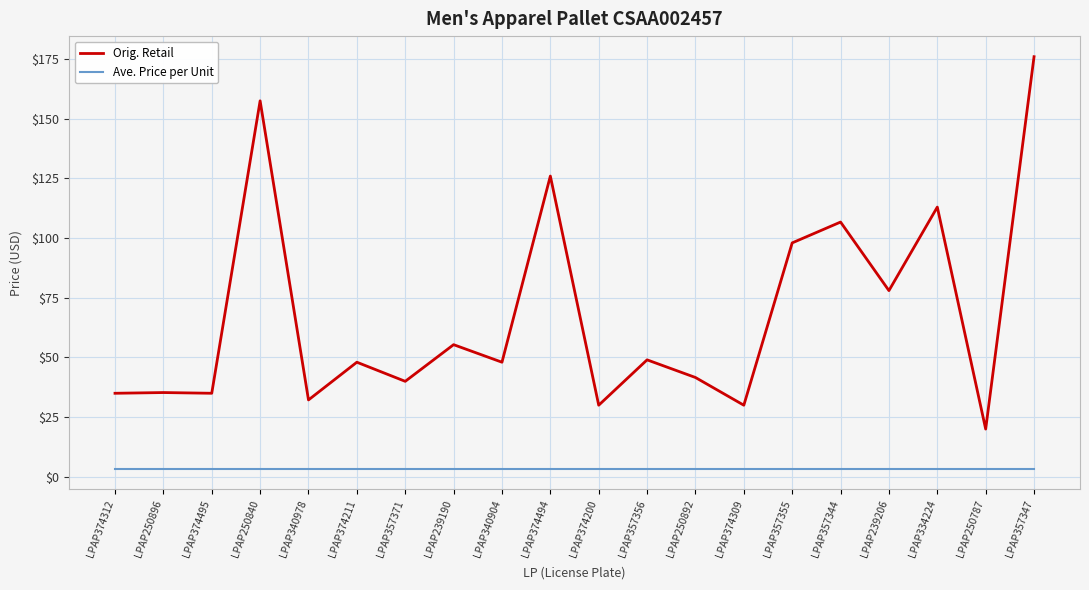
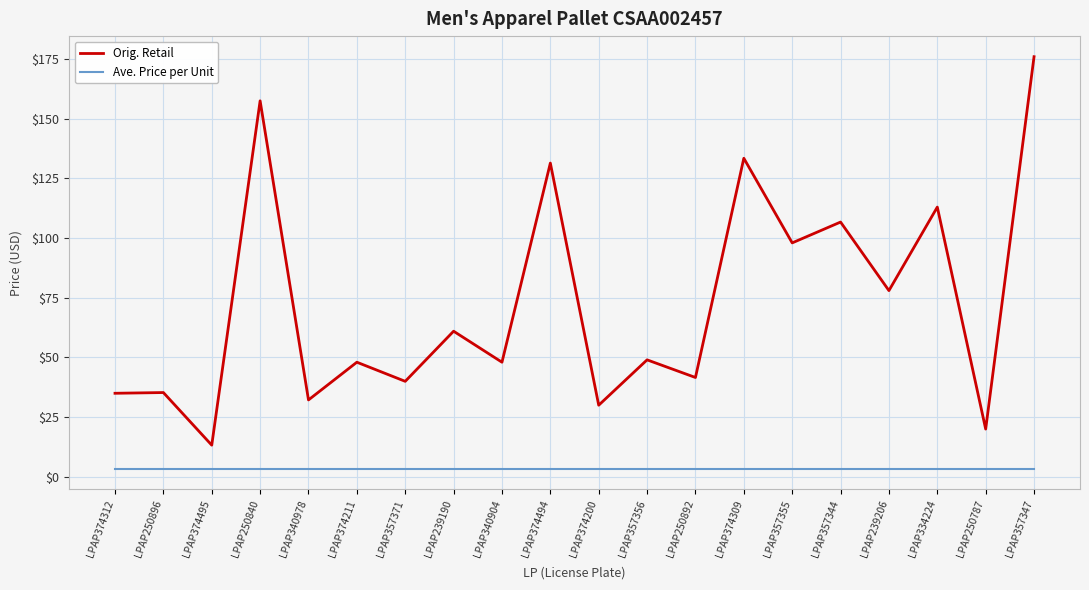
  {
    "Orig. Retail": {
      "LPAP374312": "$35",
      "LPAP250896": "$35",
-     "LPAP374495": "$35",
+     "LPAP374495": "$13",
      "LPAP250840": "$158",
      "LPAP340978": "$32",
      "LPAP374211": "$48",
      "LPAP357371": "$40",
-     "LPAP239190": "$55",
+     "LPAP239190": "$61",
      "LPAP340904": "$48",
-     "LPAP374494": "$126",
+     "LPAP374494": "$131",
      "LPAP374200": "$30",
      "LPAP357356": "$49",
      "LPAP250892": "$42",
-     "LPAP374309": "$30",
+     "LPAP374309": "$133",
      "LPAP357355": "$98",
      "LPAP357344": "$107",
      "LPAP239206": "$78",
      "LPAP334224": "$113",
      "LPAP250787": "$20",
      "LPAP357347": "$176"
    },
    "Ave. Price per Unit": {
      "LPAP374312": "$3",
      "LPAP250896": "$3",
      "LPAP374495": "$3",
      "LPAP250840": "$3",
      "LPAP340978": "$3",
      "LPAP374211": "$3",
      "LPAP357371": "$3",
      "LPAP239190": "$3",
      "LPAP340904": "$3",
      "LPAP374494": "$3",
      "LPAP374200": "$3",
      "LPAP357356": "$3",
      "LPAP250892": "$3",
      "LPAP374309": "$3",
      "LPAP357355": "$3",
      "LPAP357344": "$3",
      "LPAP239206": "$3",
      "LPAP334224": "$3",
      "LPAP250787": "$3",
      "LPAP357347": "$3"
    }
  }
